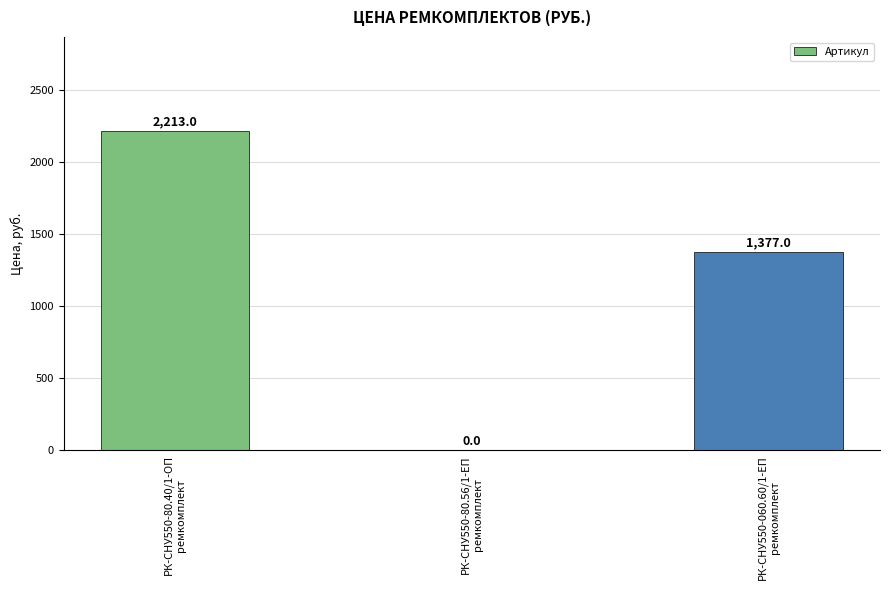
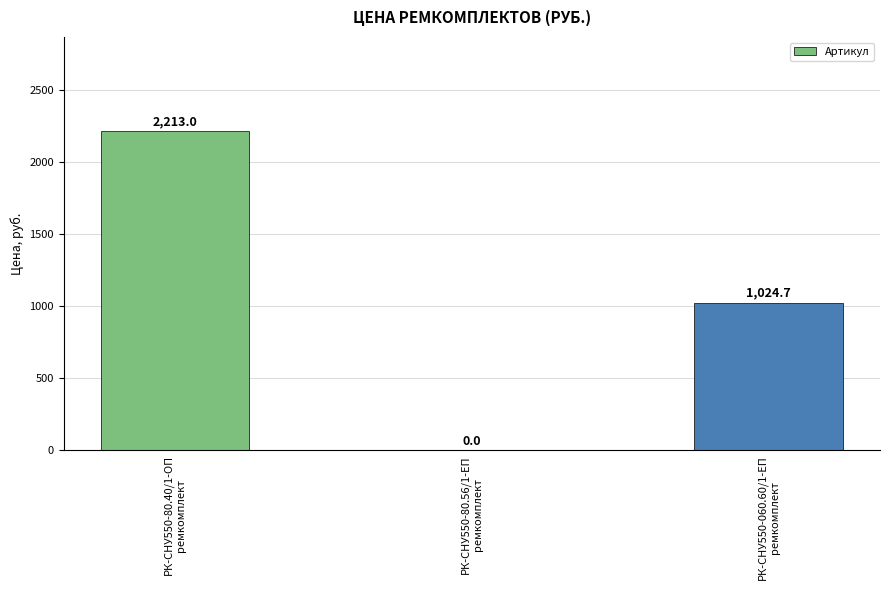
  {
    "РК-СНУ550-80.40/1-ОП ремкомплект": "2,213.0",
    "РК-СНУ550-80.56/1-ЕП ремкомплект": "0.0",
-   "РК-СНУ550-060.60/1-ЕП ремкомплект": "1,377.0"
+   "РК-СНУ550-060.60/1-ЕП ремкомплект": "1,024.7"
  }
